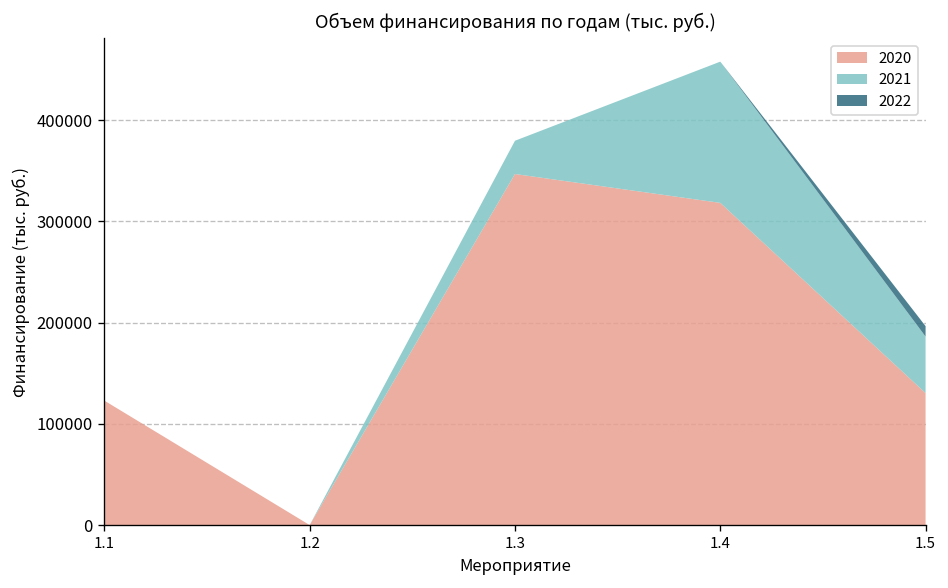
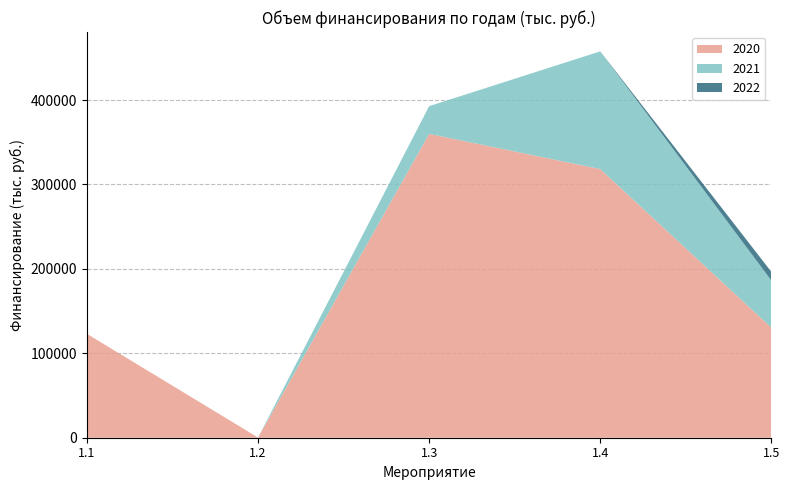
  {
    "2020": {
-     "1.3": 350000,
+     "1.3": 360000,
      "1.4": 320000,
      "1.5": 130000
    },
    "2021": {
      "1.5": 60000
    },
    "2022": {
      "1.5": 10000
    }
  }
